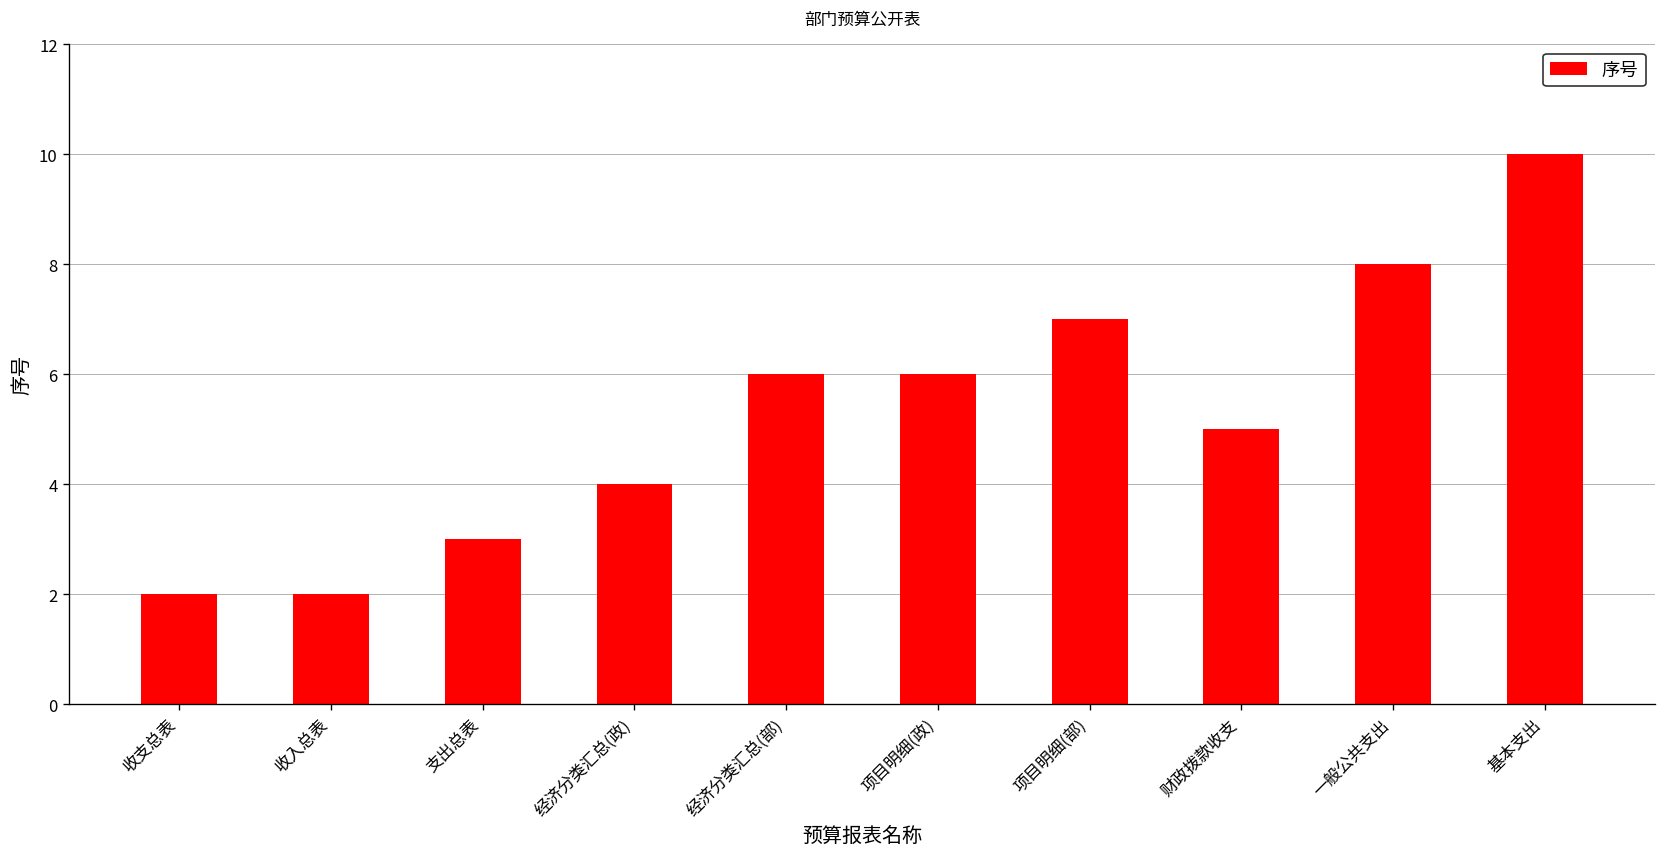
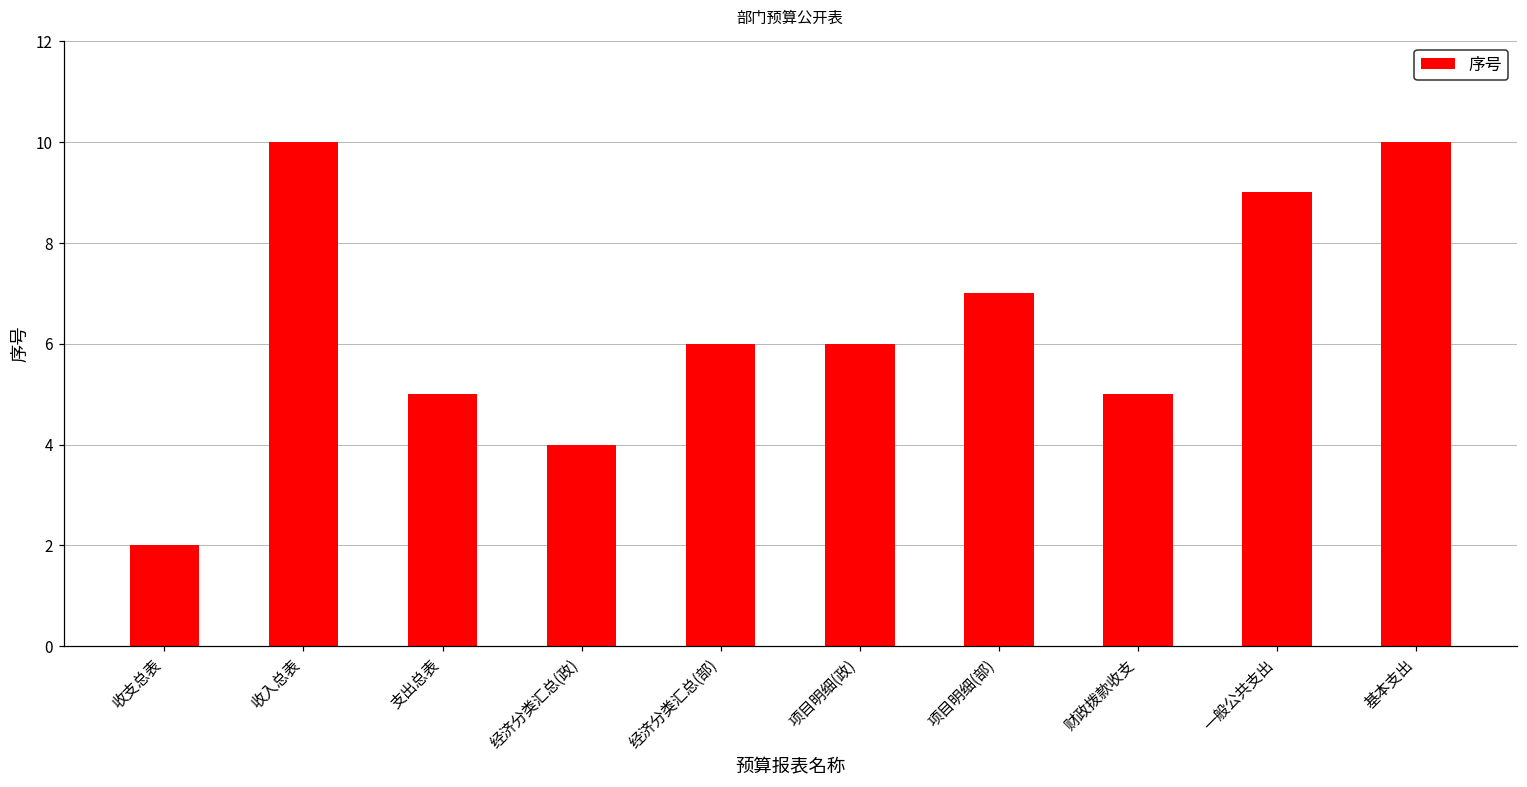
  {
    "收支总表": 2,
-   "收入总表": 2,
-   "支出总表": 3,
+   "收入总表": 10,
+   "支出总表": 5,
    "经济分类汇总(政)": 4,
    "经济分类汇总(部)": 6,
    "项目明细(政)": 6,
    "项目明细(部)": 7,
    "财政拨款收支": 5,
-   "一般公共支出": 8,
+   "一般公共支出": 9,
    "基本支出": 10
  }
